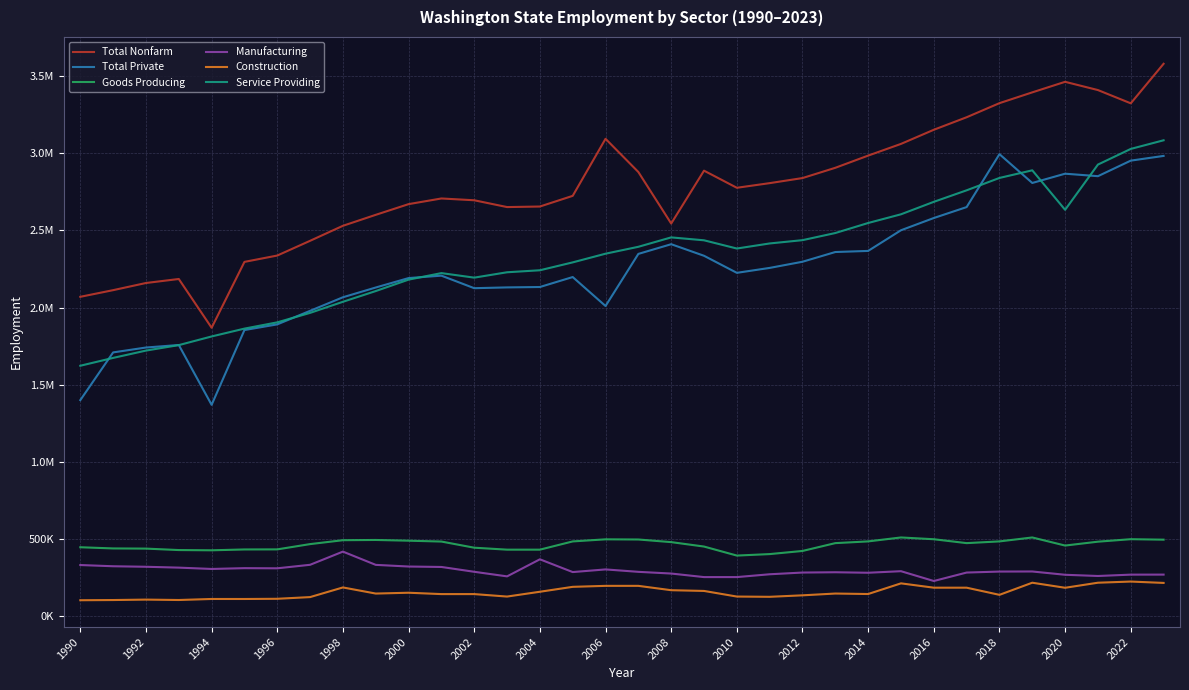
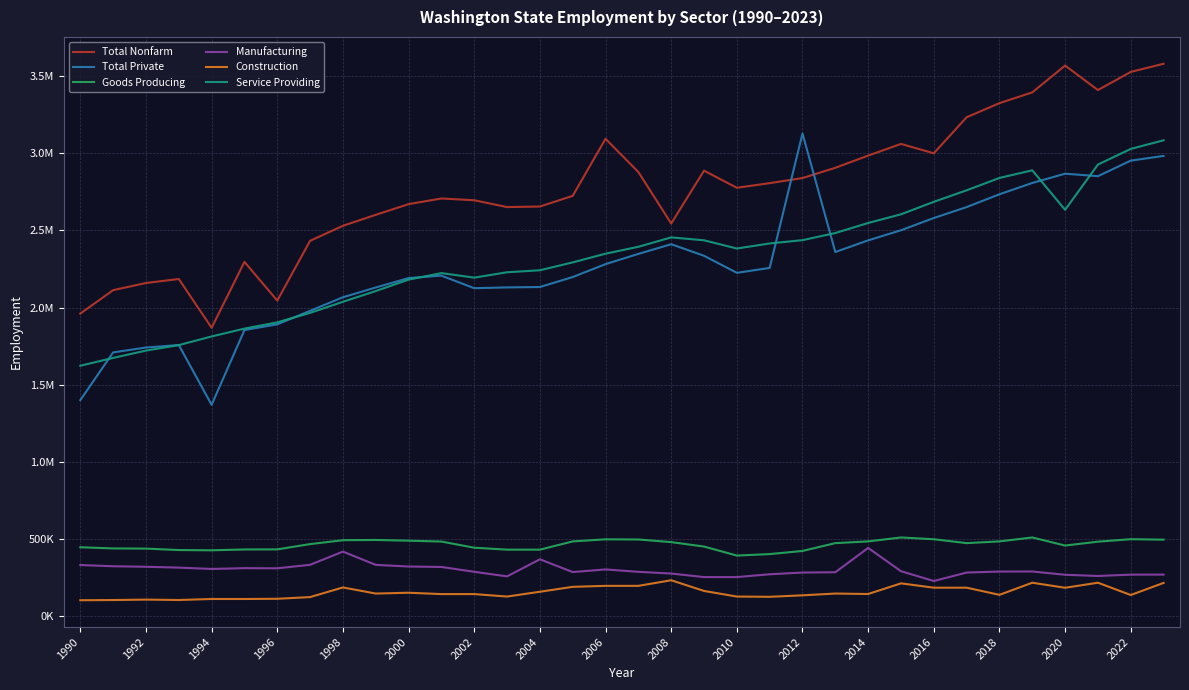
  {
    "Total Nonfarm": {
-     "1990": 2070000,
+     "1990": 1960000,
      "1992": 2160000,
      "1994": 1870000,
-     "1996": 2340000,
+     "1996": 2050000,
      "1998": 2530000,
      "2000": 2670000,
      "2002": 2700000,
      "2004": 2660000,
      "2006": 3090000,
      "2008": 2550000,
      "2010": 2780000,
      "2012": 2840000,
      "2014": 2990000,
-     "2016": 3150000,
+     "2016": 3000000,
      "2018": 3330000,
-     "2020": 3460000,
-     "2022": 3320000
+     "2020": 3570000,
+     "2022": 3530000
    },
    "Total Private": {
      "1990": 1400000,
      "1992": 1740000,
      "1994": 1370000,
      "1998": 2070000,
      "2002": 2130000,
      "2004": 2130000,
-     "2006": 2010000,
+     "2006": 2280000,
      "2008": 2410000,
      "2010": 2230000,
-     "2012": 2300000,
-     "2014": 2370000,
+     "2012": 3130000,
+     "2014": 2440000,
      "2016": 2580000,
-     "2018": 2990000,
+     "2018": 2730000,
      "2020": 2870000,
      "2022": 2950000
    },
    "Manufacturing": {
      "1990": 330000,
      "1992": 320000,
      "1994": 310000,
      "1996": 310000,
      "1998": 420000,
      "2000": 320000,
      "2002": 290000,
      "2004": 370000,
      "2006": 300000,
      "2008": 280000,
      "2010": 250000,
      "2012": 280000,
-     "2014": 280000,
+     "2014": 440000,
      "2016": 230000,
      "2018": 290000,
      "2020": 270000,
      "2022": 270000
    },
    "Construction": {
      "1990": 100000,
      "1992": 110000,
      "1994": 110000,
      "1996": 110000,
      "1998": 190000,
      "2000": 150000,
      "2002": 140000,
      "2004": 160000,
      "2006": 200000,
-     "2008": 170000,
+     "2008": 230000,
      "2010": 130000,
      "2012": 140000,
      "2014": 140000,
      "2016": 180000,
      "2018": 140000,
      "2020": 180000,
-     "2022": 220000
+     "2022": 140000
    }
  }
